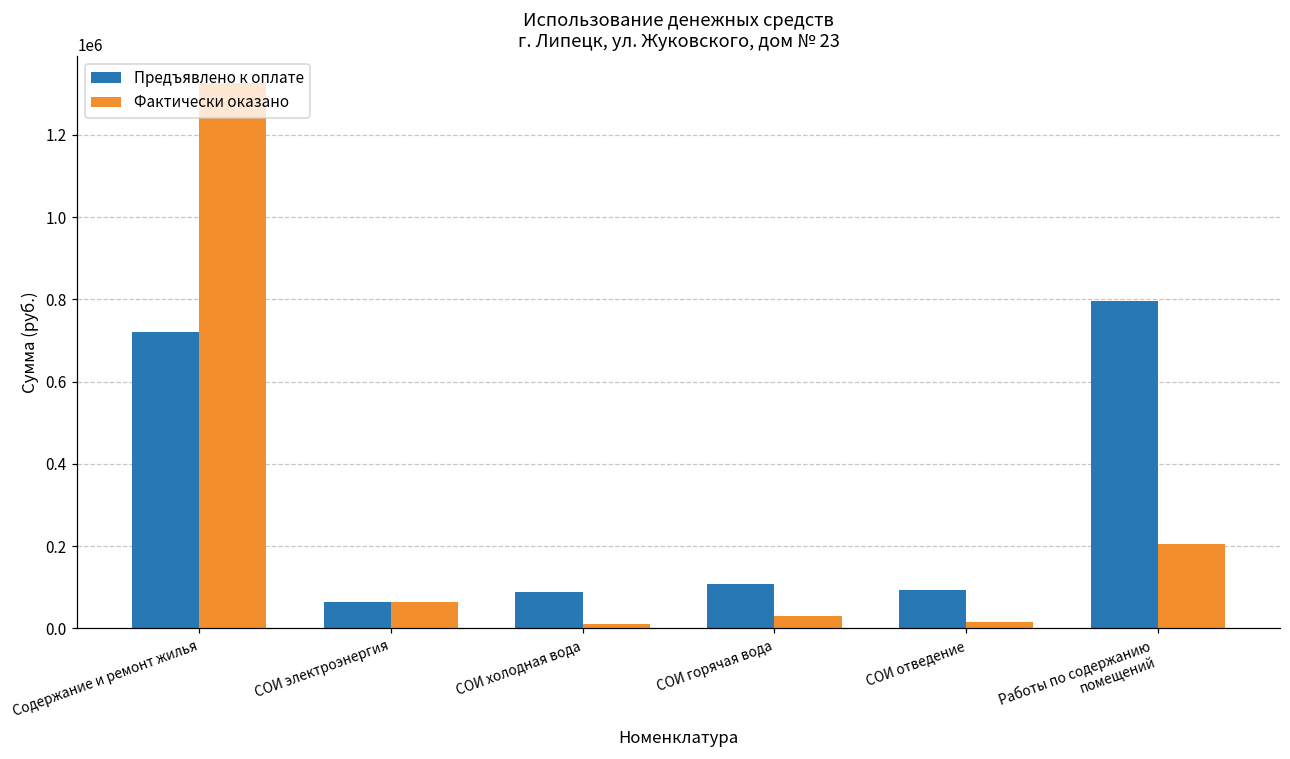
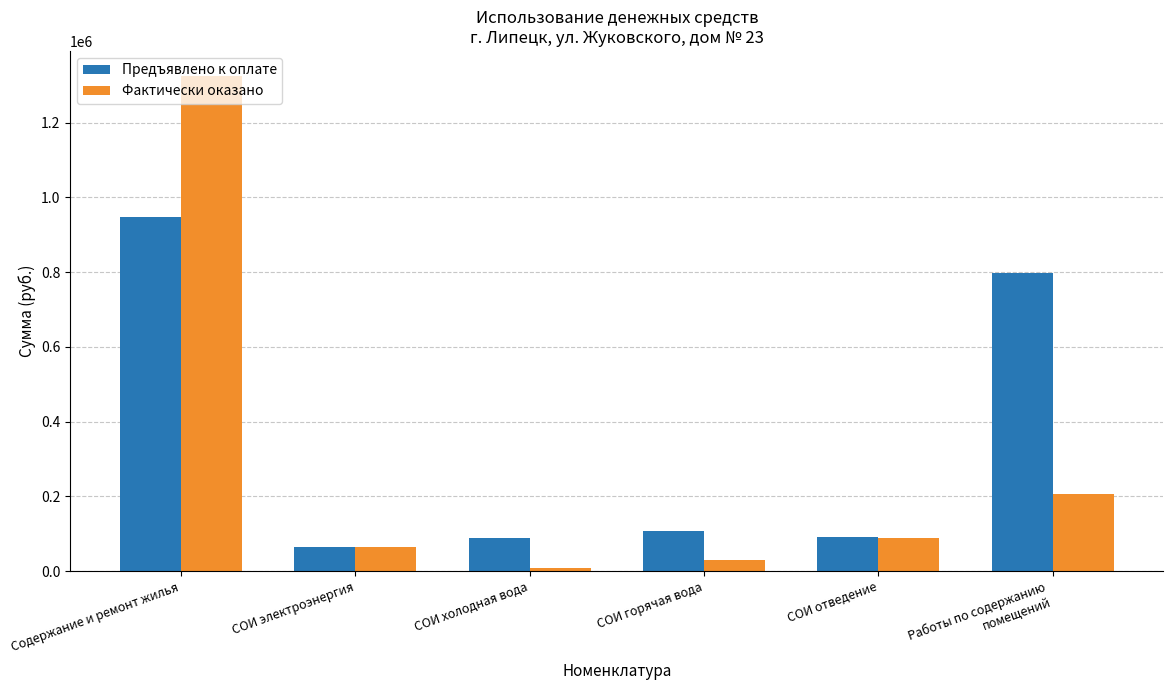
  {
    "Предъявлено к оплате": {
-     "Содержание и ремонт жилья": 720000,
+     "Содержание и ремонт жилья": 950000,
      "СОИ электроэнергия": 60000,
      "СОИ холодная вода": 90000,
      "СОИ горячая вода": 110000,
      "СОИ отведение": 90000,
      "Работы по содержанию помещений": 800000
    },
    "Фактически оказано": {
      "СОИ электроэнергия": 60000,
      "СОИ холодная вода": 10000,
      "СОИ горячая вода": 30000,
-     "СОИ отведение": 20000,
+     "СОИ отведение": 90000,
      "Работы по содержанию помещений": 210000
    }
  }
